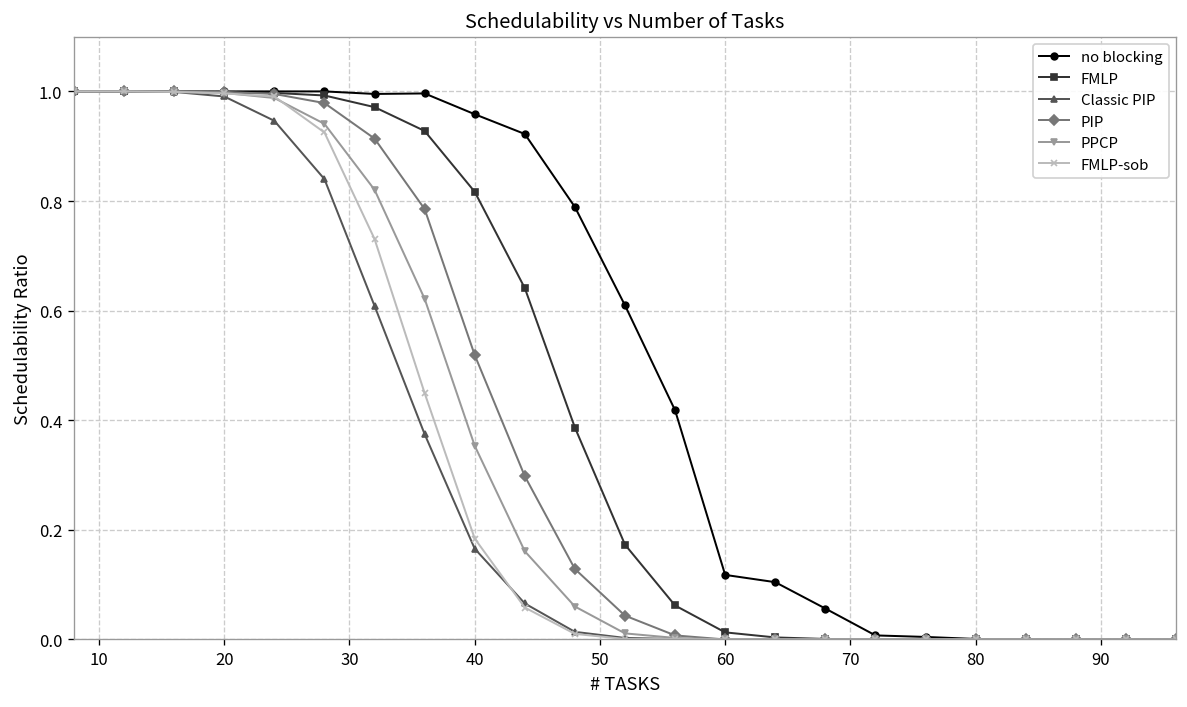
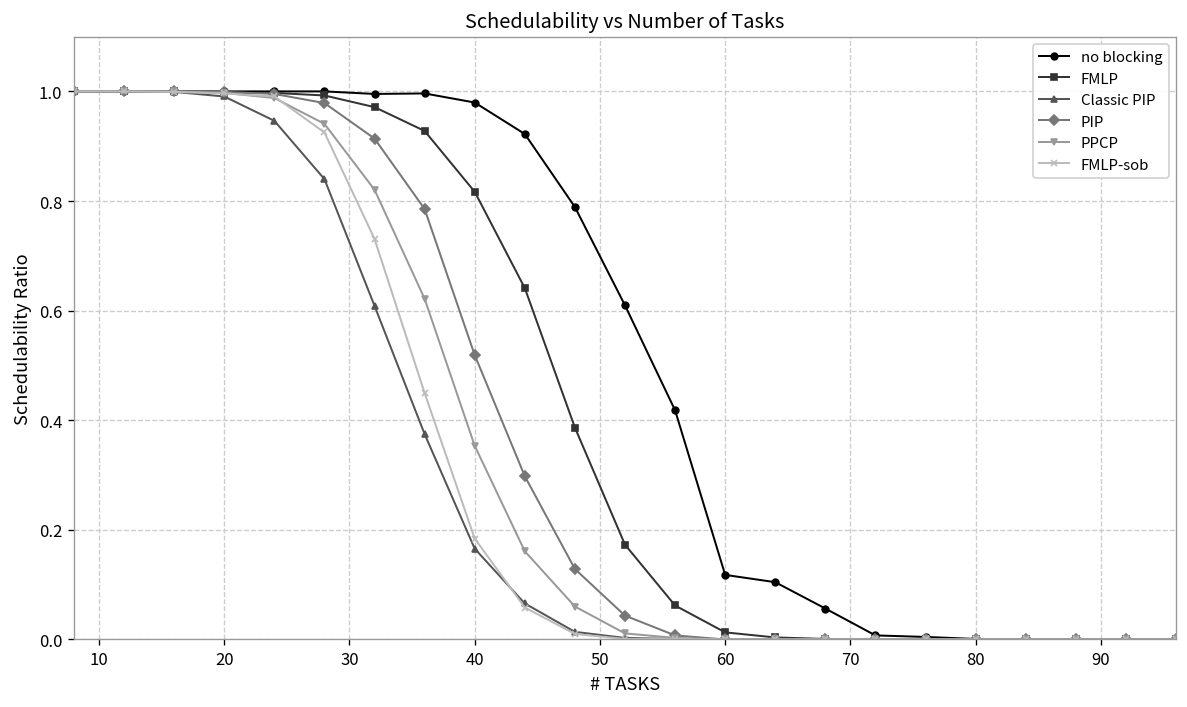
  {
    "no blocking": {
-     "40": 0.96,
+     "40": 0.98,
      "60": 0.12
    }
  }
